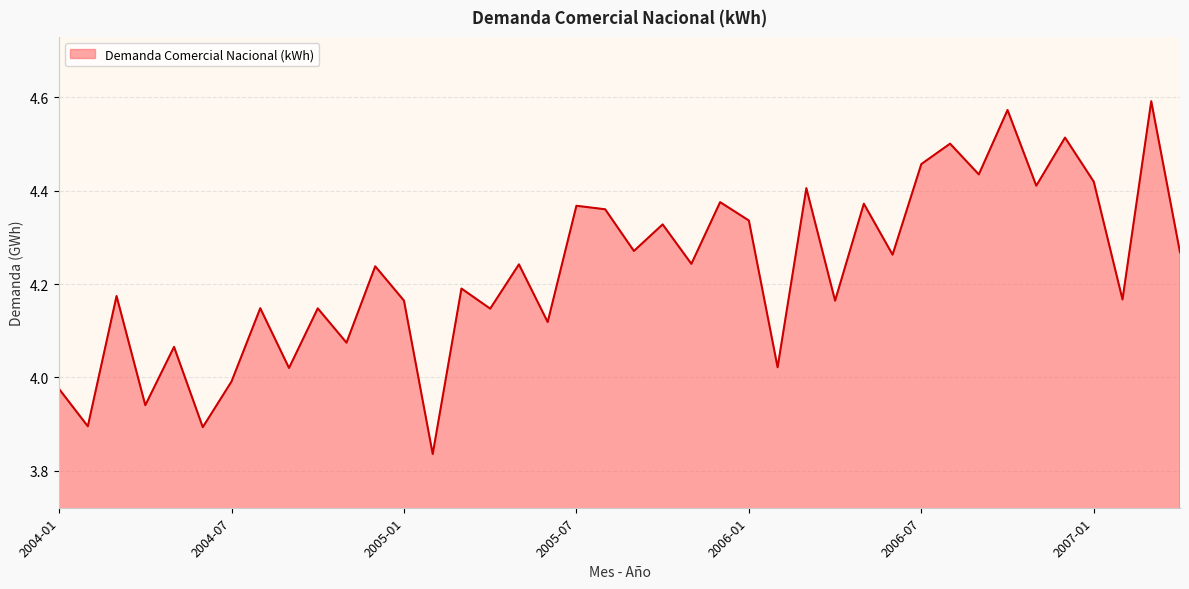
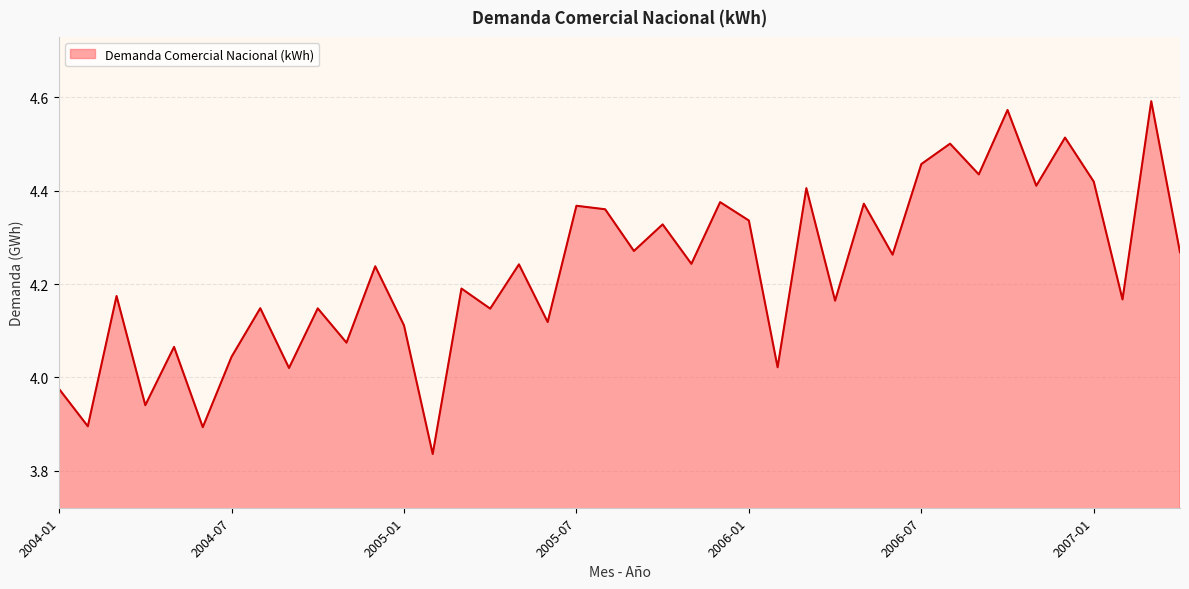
  {
    "2004-01": 3.98,
-   "2004-07": 3.99,
-   "2005-01": 4.16,
+   "2004-07": 4.04,
+   "2005-01": 4.11,
    "2005-07": 4.37,
    "2006-01": 4.34,
    "2006-07": 4.46,
    "2007-01": 4.42
  }
